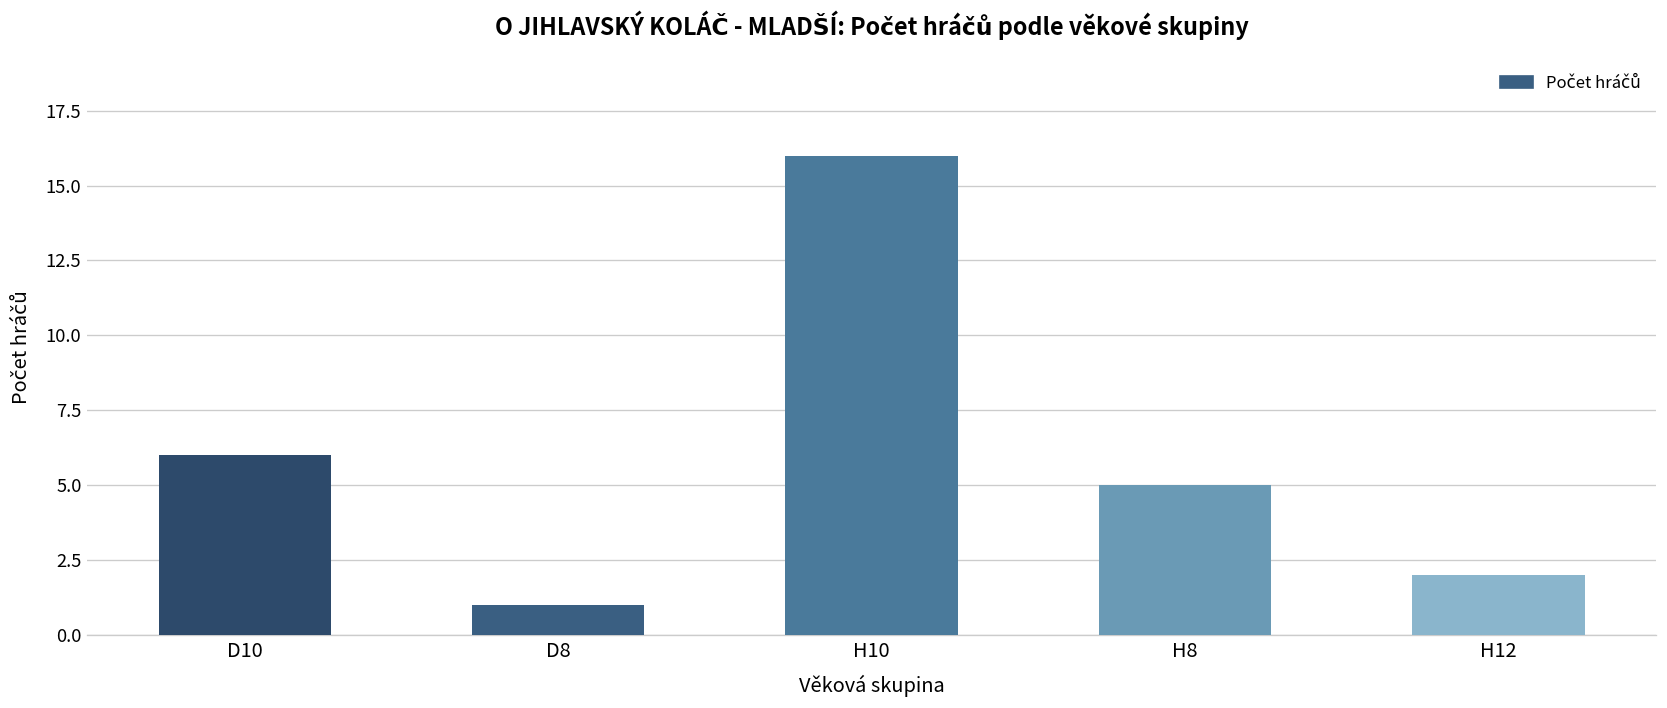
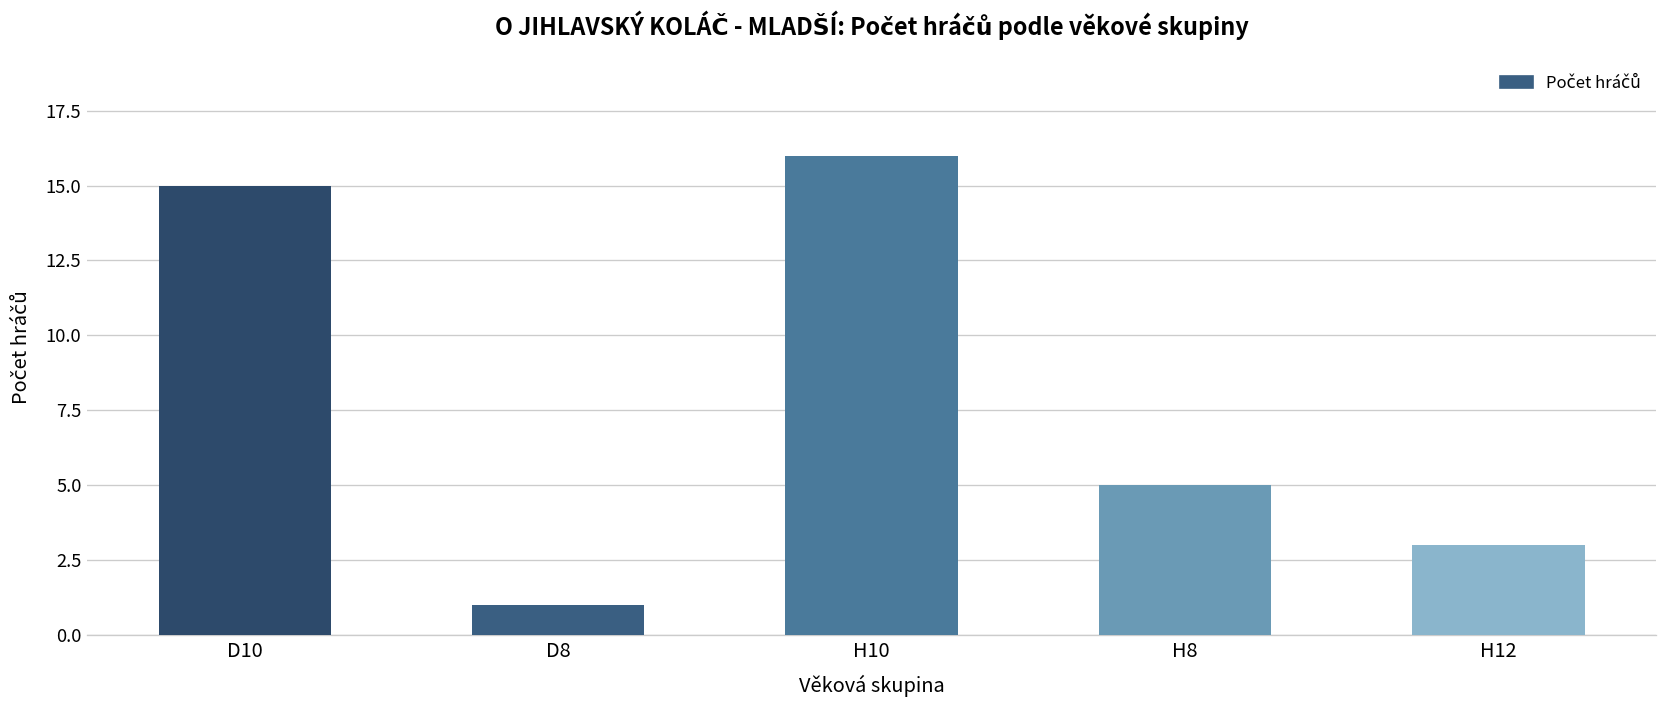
  {
-   "D10": 6,
+   "D10": 15,
    "D8": 1,
    "H10": 16,
    "H8": 5,
-   "H12": 2
+   "H12": 3
  }
